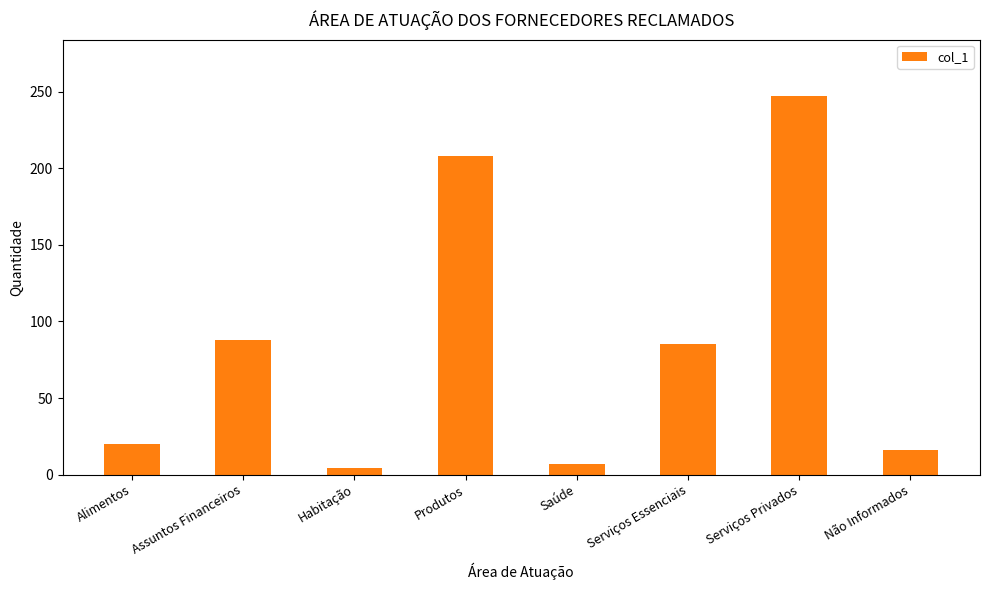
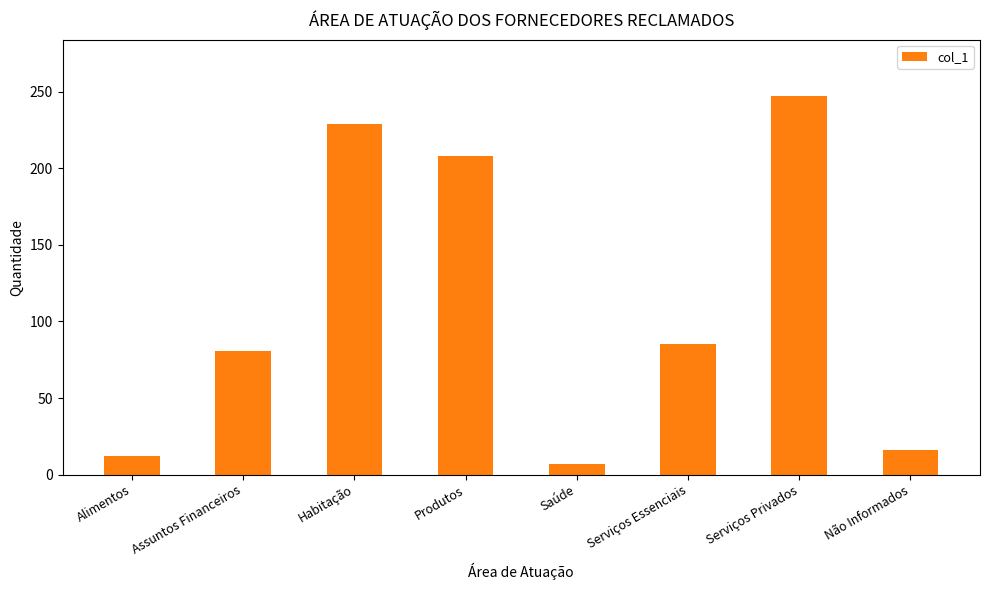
  {
-   "Alimentos": 20,
-   "Assuntos Financeiros": 88,
-   "Habitação": 4,
+   "Alimentos": 12,
+   "Assuntos Financeiros": 81,
+   "Habitação": 229,
    "Produtos": 208,
    "Saúde": 7,
    "Serviços Essenciais": 85,
    "Serviços Privados": 247,
    "Não Informados": 16
  }
